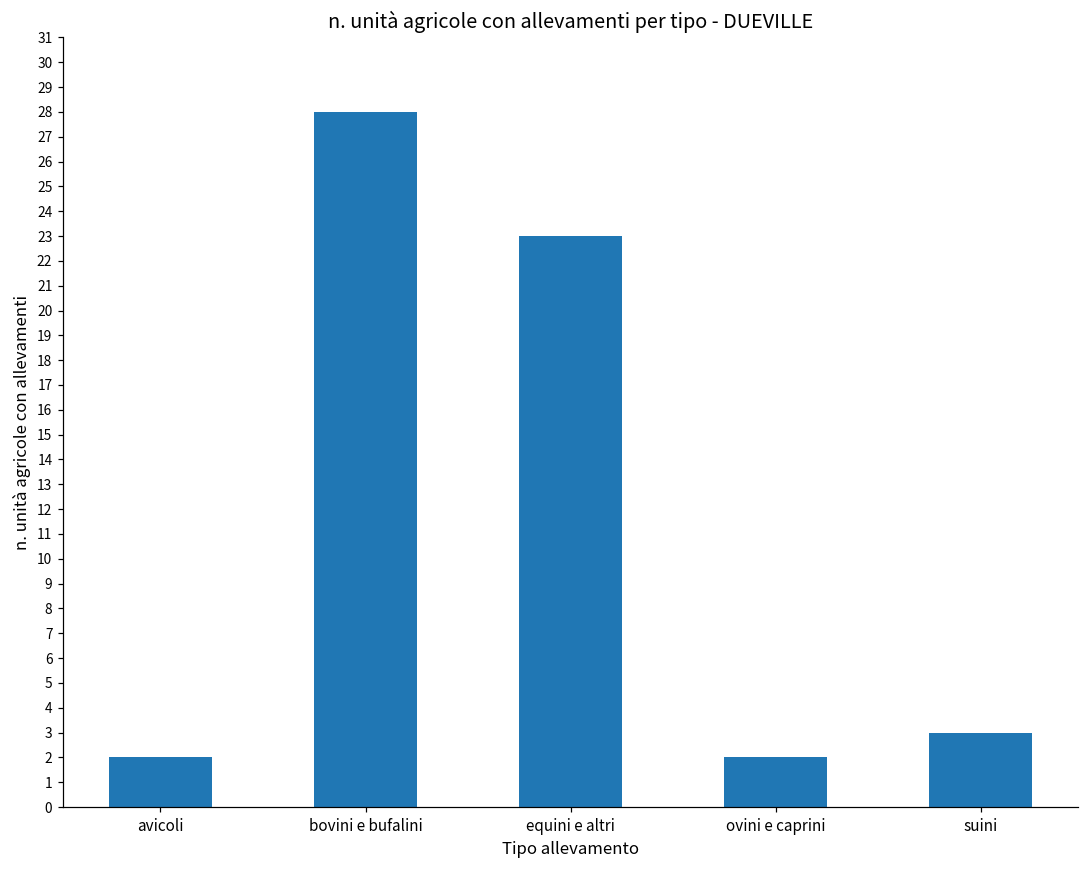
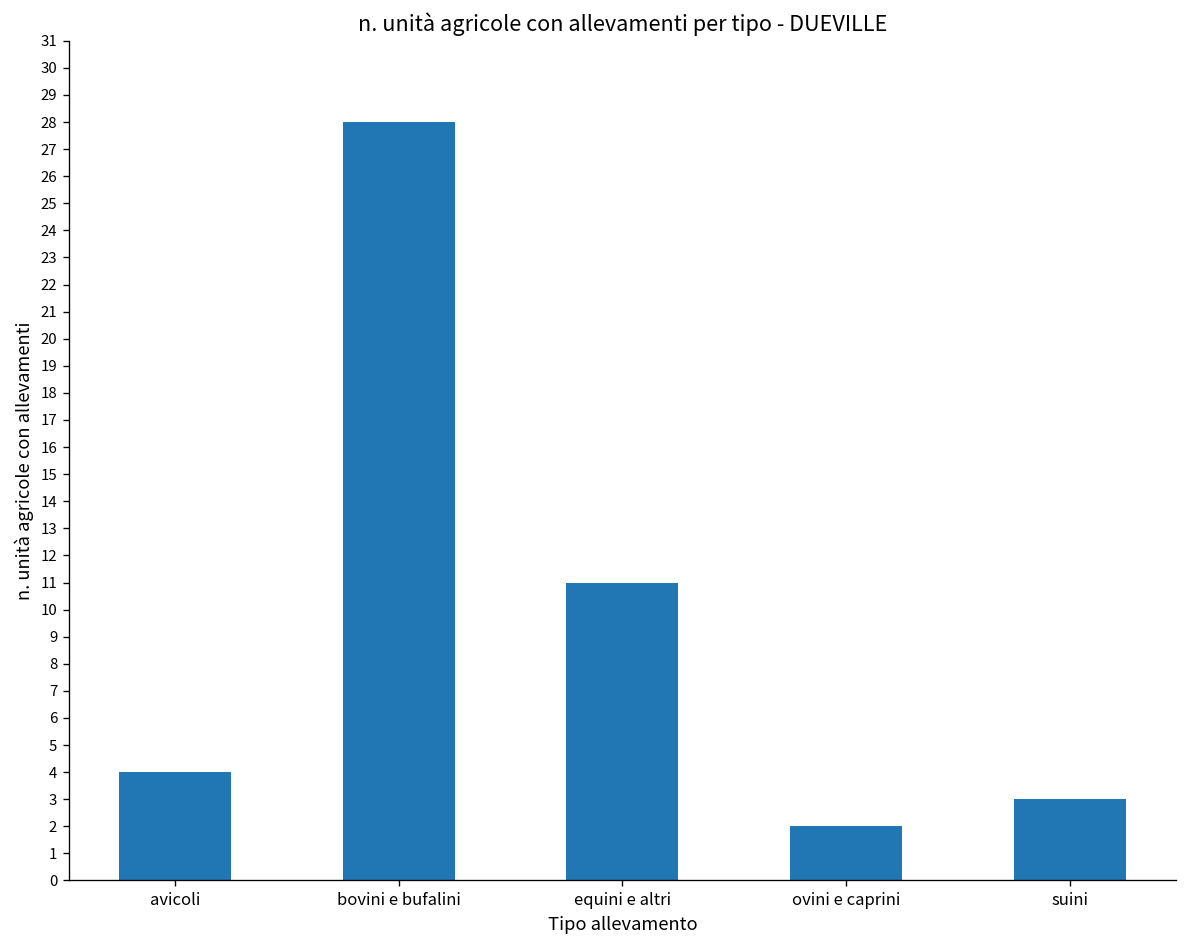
  {
-   "avicoli": 2,
+   "avicoli": 4,
    "bovini e bufalini": 28,
-   "equini e altri": 23,
+   "equini e altri": 11,
    "ovini e caprini": 2,
    "suini": 3
  }
